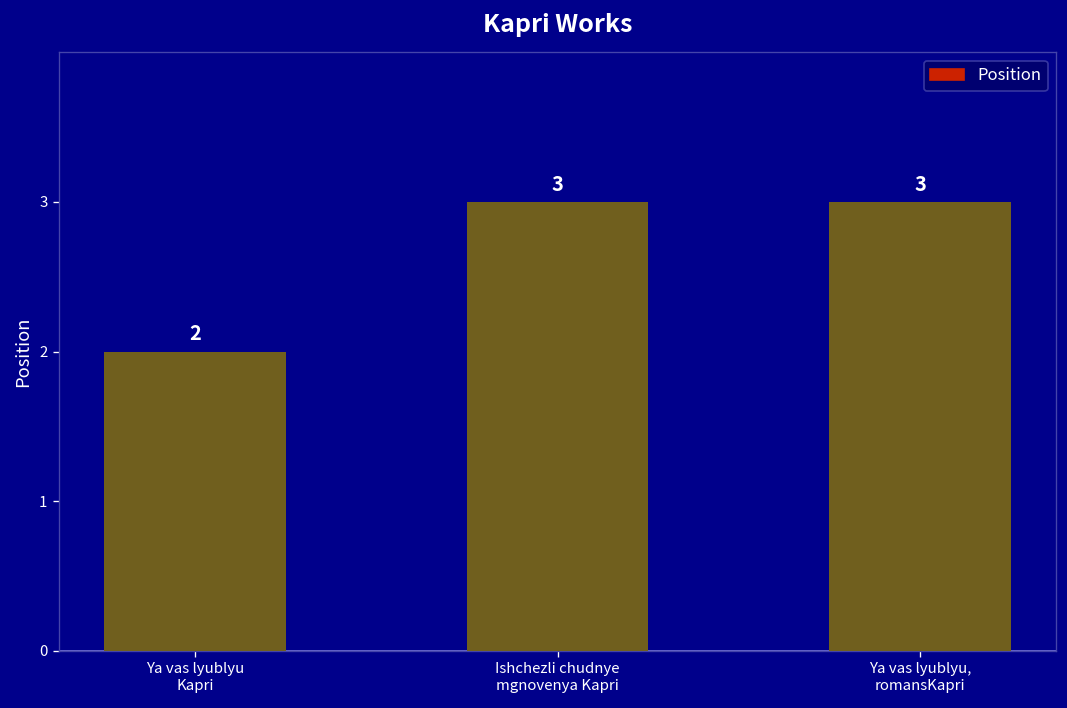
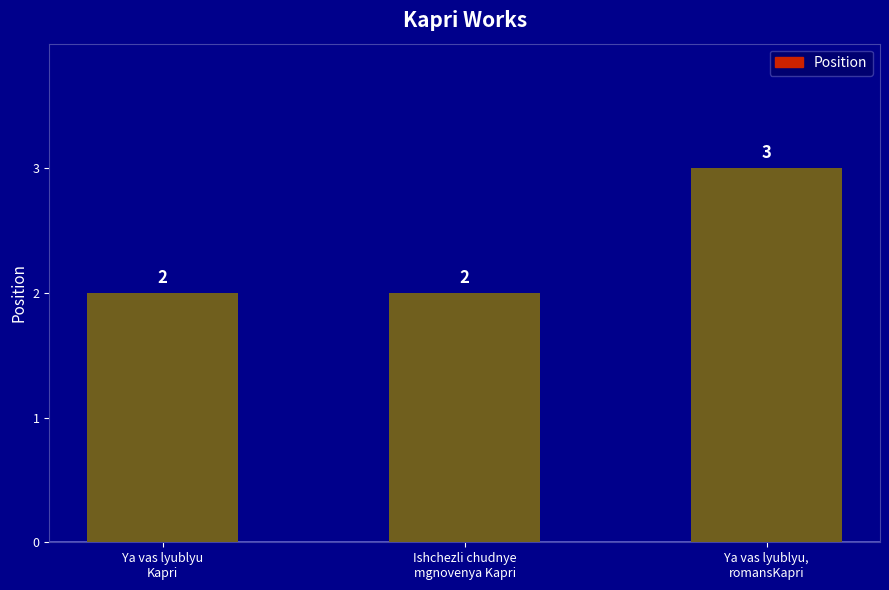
  {
    "Ya vas lyublyu Kapri": 2,
-   "Ishchezli chudnye mgnovenya Kapri": 3,
+   "Ishchezli chudnye mgnovenya Kapri": 2,
    "Ya vas lyublyu, romansKapri": 3
  }
